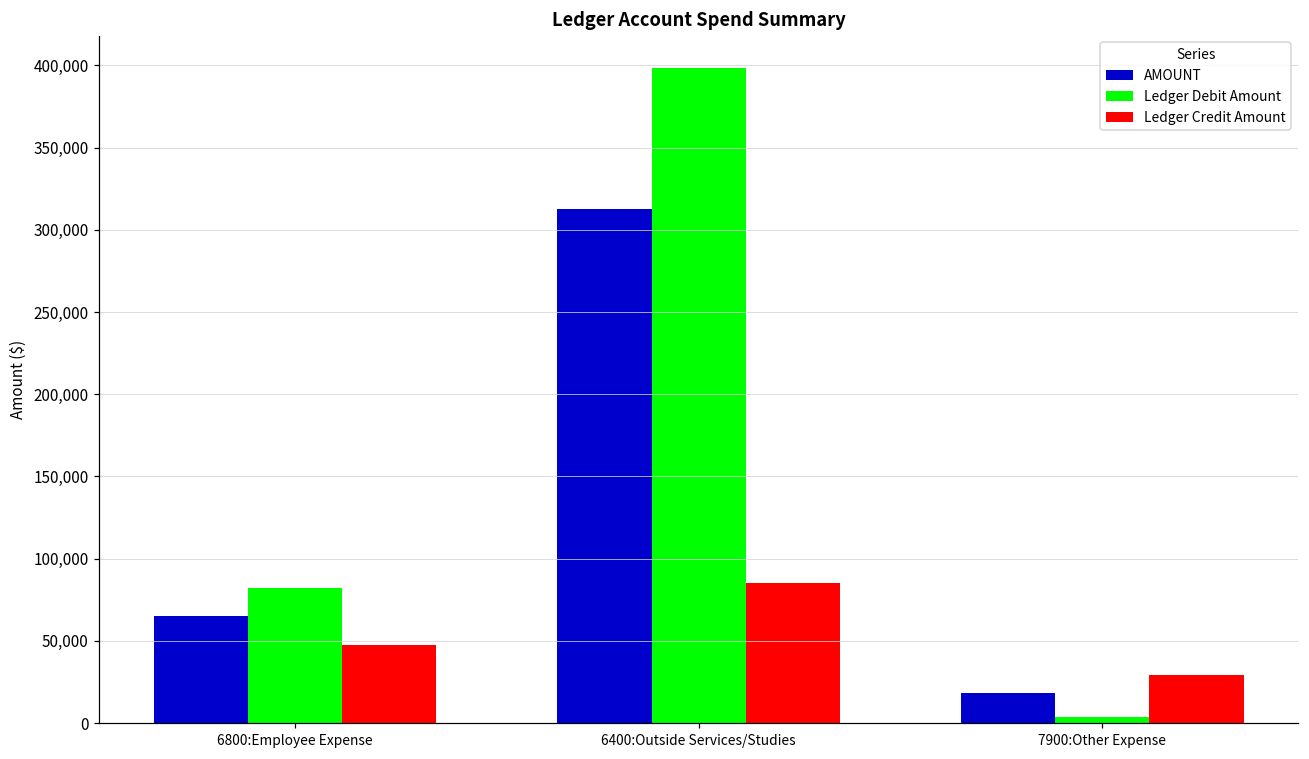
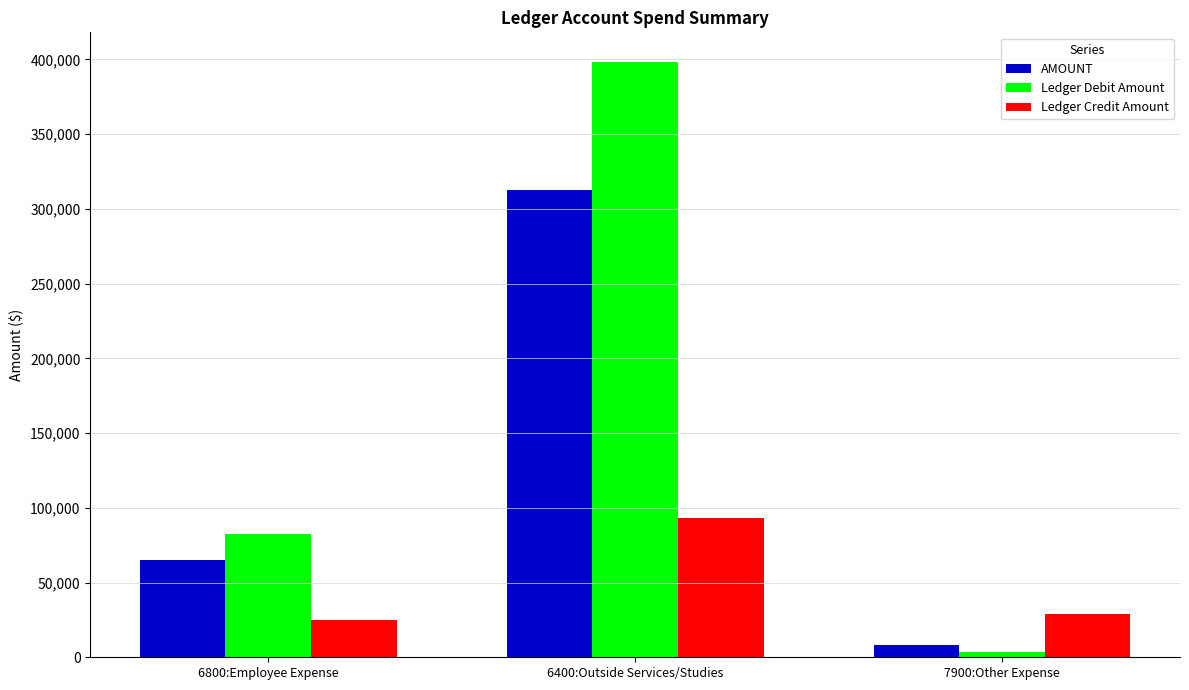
  {
    "AMOUNT": {
      "6800:Employee Expense": "65,000",
      "6400:Outside Services/Studies": "313,000",
-     "7900:Other Expense": "18,000"
+     "7900:Other Expense": "8,000"
    },
    "Ledger Debit Amount": {
      "6800:Employee Expense": "82,000",
      "6400:Outside Services/Studies": "398,000",
      "7900:Other Expense": "4,000"
    },
    "Ledger Credit Amount": {
-     "6800:Employee Expense": "48,000",
-     "6400:Outside Services/Studies": "85,000",
+     "6800:Employee Expense": "25,000",
+     "6400:Outside Services/Studies": "93,000",
      "7900:Other Expense": "29,000"
    }
  }
